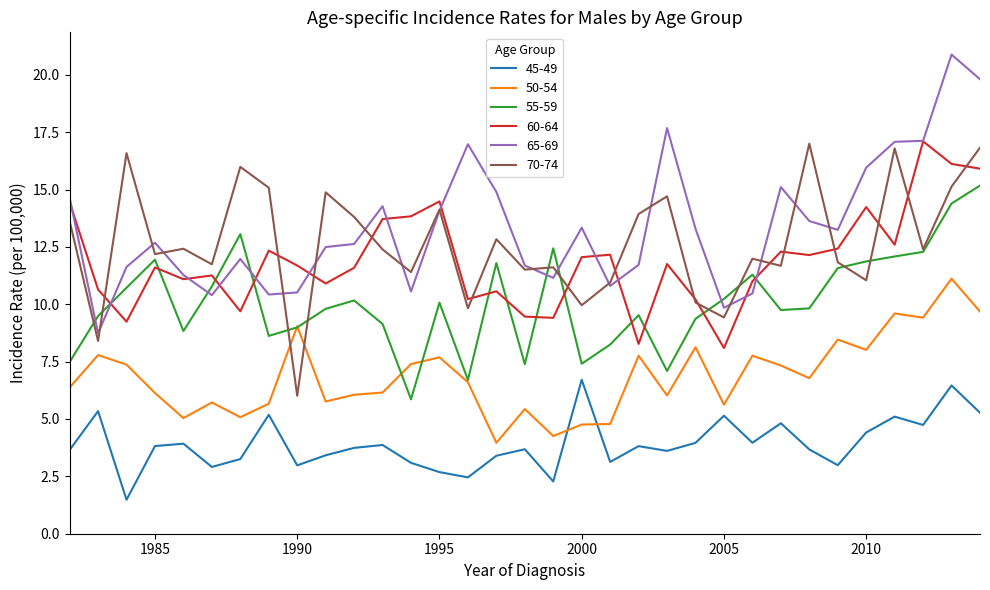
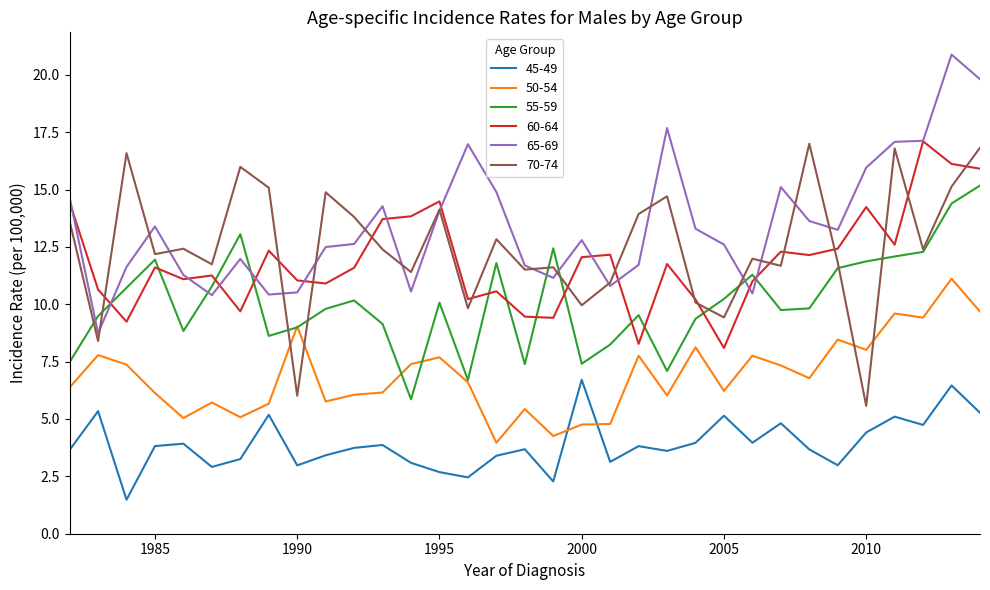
  {
    "45-49": {
      "1985": 3.8,
      "1990": 3.0,
      "1995": 2.7,
      "2000": 6.7,
      "2005": 5.1,
      "2010": 4.4
    },
    "50-54": {
      "1985": 6.1,
      "1995": 7.7,
      "2000": 4.8,
-     "2005": 5.6,
+     "2005": 6.2,
      "2010": 8.0
    },
    "55-59": {
      "1985": 11.9,
      "1995": 10.1,
      "2000": 7.4,
      "2005": 10.2,
      "2010": 11.9
    },
    "60-64": {
      "1985": 11.6,
-     "1990": 11.7,
+     "1990": 11.0,
      "1995": 14.5,
      "2000": 12.1,
      "2005": 8.1,
      "2010": 14.2
    },
    "65-69": {
-     "1985": 12.7,
+     "1985": 13.4,
      "1990": 10.5,
-     "2000": 13.3,
-     "2005": 9.8,
+     "2000": 12.8,
+     "2005": 12.6,
      "2010": 16.0
    },
    "70-74": {
      "1985": 12.2,
      "1990": 6.0,
      "2000": 10.0,
      "2005": 9.4,
-     "2010": 11.0
+     "2010": 5.6
    }
  }
